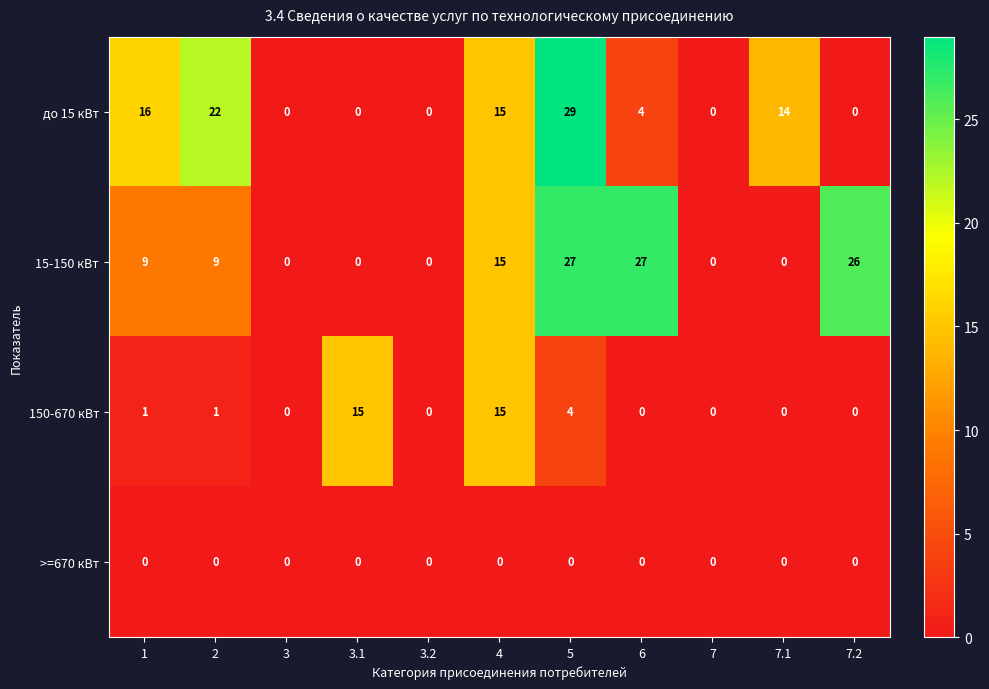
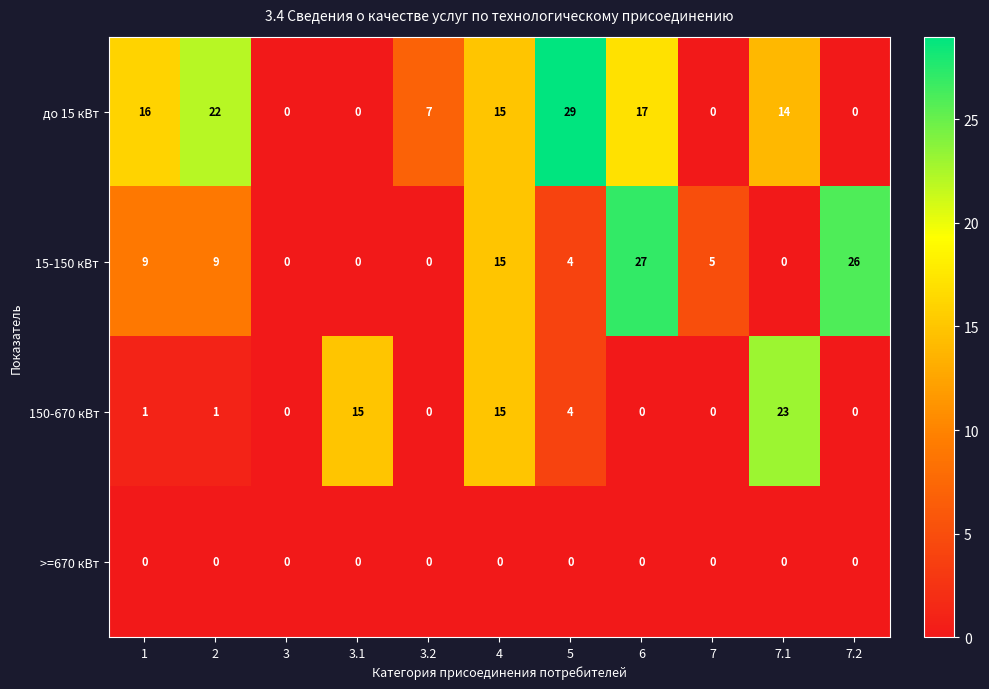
  {
    "до 15 кВт": {
      "1": 16,
      "2": 22,
      "3": 0,
      "3.1": 0,
-     "3.2": 0,
+     "3.2": 7,
      "4": 15,
      "5": 29,
-     "6": 4,
+     "6": 17,
      "7": 0,
      "7.1": 14,
      "7.2": 0
    },
    "15-150 кВт": {
      "1": 9,
      "2": 9,
      "3": 0,
      "3.1": 0,
      "3.2": 0,
      "4": 15,
-     "5": 27,
+     "5": 4,
      "6": 27,
-     "7": 0,
+     "7": 5,
      "7.1": 0,
      "7.2": 26
    },
    "150-670 кВт": {
      "1": 1,
      "2": 1,
      "3": 0,
      "3.1": 15,
      "3.2": 0,
      "4": 15,
      "5": 4,
      "6": 0,
      "7": 0,
-     "7.1": 0,
+     "7.1": 23,
      "7.2": 0
    },
    ">=670 кВт": {
      "1": 0,
      "2": 0,
      "3": 0,
      "3.1": 0,
      "3.2": 0,
      "4": 0,
      "5": 0,
      "6": 0,
      "7": 0,
      "7.1": 0,
      "7.2": 0
    }
  }
